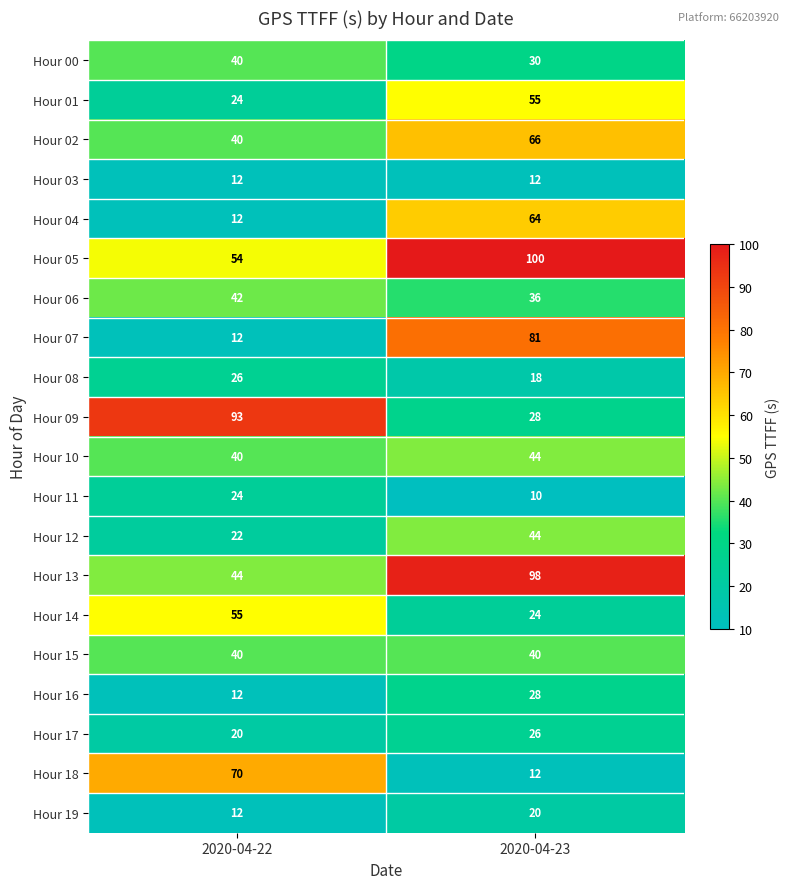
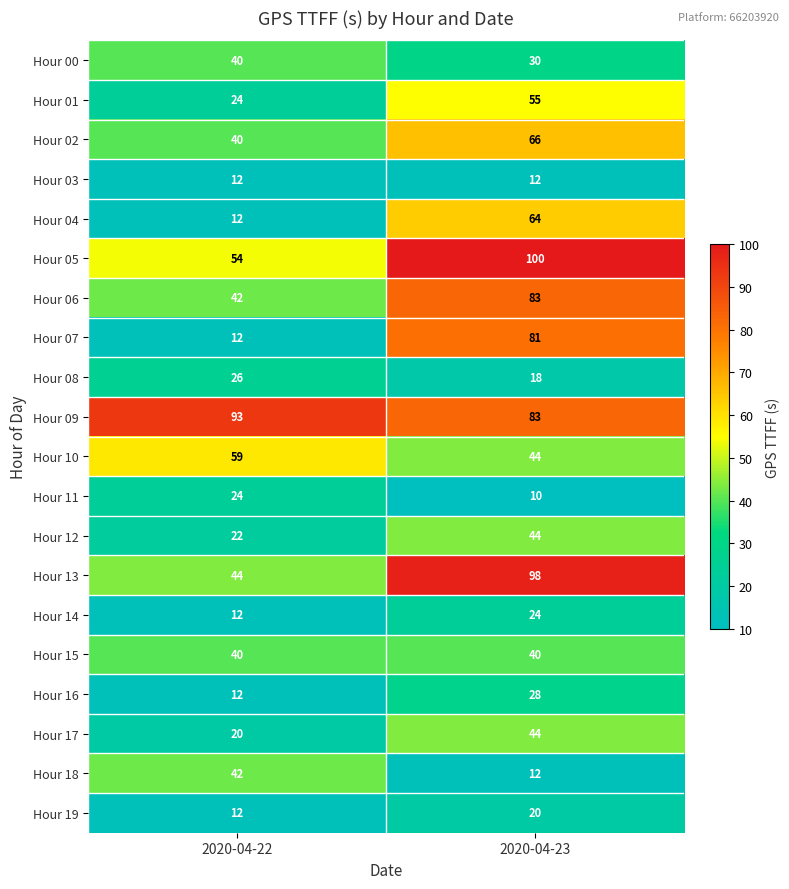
  {
    "Hour 00": {
      "2020-04-22": 40,
      "2020-04-23": 30
    },
    "Hour 01": {
      "2020-04-22": 24,
      "2020-04-23": 55
    },
    "Hour 02": {
      "2020-04-22": 40,
      "2020-04-23": 66
    },
    "Hour 03": {
      "2020-04-22": 12,
      "2020-04-23": 12
    },
    "Hour 04": {
      "2020-04-22": 12,
      "2020-04-23": 64
    },
    "Hour 05": {
      "2020-04-22": 54,
      "2020-04-23": 100
    },
    "Hour 06": {
      "2020-04-22": 42,
-     "2020-04-23": 36
+     "2020-04-23": 83
    },
    "Hour 07": {
      "2020-04-22": 12,
      "2020-04-23": 81
    },
    "Hour 08": {
      "2020-04-22": 26,
      "2020-04-23": 18
    },
    "Hour 09": {
      "2020-04-22": 93,
-     "2020-04-23": 28
+     "2020-04-23": 83
    },
    "Hour 10": {
-     "2020-04-22": 40,
+     "2020-04-22": 59,
      "2020-04-23": 44
    },
    "Hour 11": {
      "2020-04-22": 24,
      "2020-04-23": 10
    },
    "Hour 12": {
      "2020-04-22": 22,
      "2020-04-23": 44
    },
    "Hour 13": {
      "2020-04-22": 44,
      "2020-04-23": 98
    },
    "Hour 14": {
-     "2020-04-22": 55,
+     "2020-04-22": 12,
      "2020-04-23": 24
    },
    "Hour 15": {
      "2020-04-22": 40,
      "2020-04-23": 40
    },
    "Hour 16": {
      "2020-04-22": 12,
      "2020-04-23": 28
    },
    "Hour 17": {
      "2020-04-22": 20,
-     "2020-04-23": 26
+     "2020-04-23": 44
    },
    "Hour 18": {
-     "2020-04-22": 70,
+     "2020-04-22": 42,
      "2020-04-23": 12
    },
    "Hour 19": {
      "2020-04-22": 12,
      "2020-04-23": 20
    }
  }
